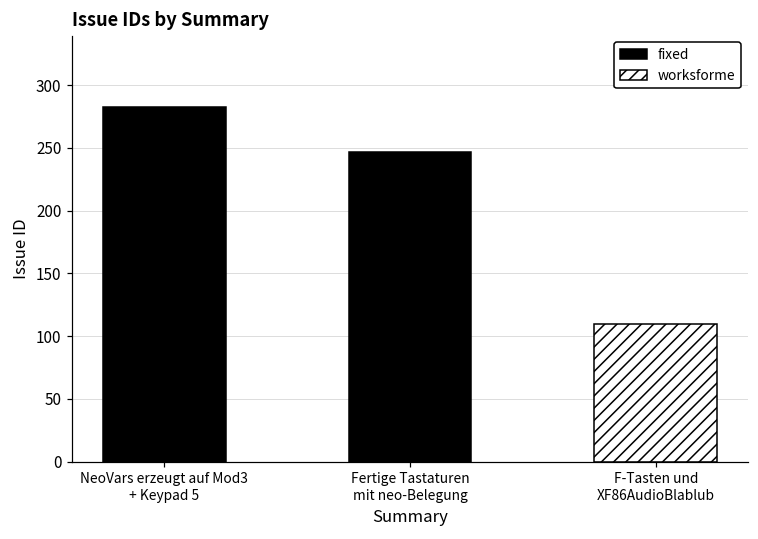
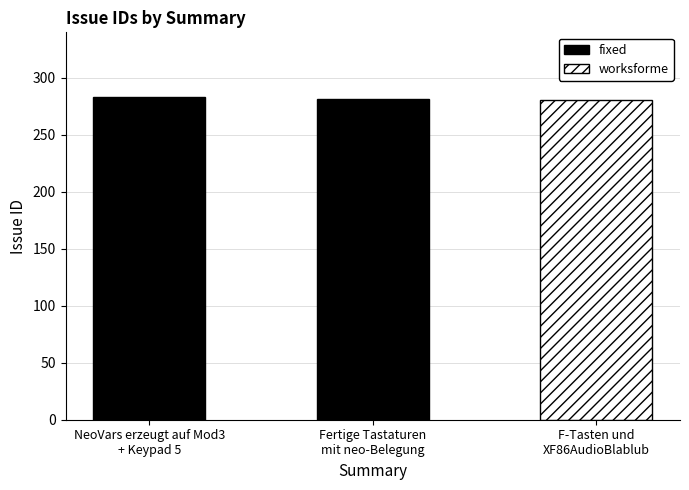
  {
    "NeoVars erzeugt auf Mod3 + Keypad 5": 283,
-   "Fertige Tastaturen mit neo-Belegung": 247,
-   "F-Tasten und XF86AudioBlablub": 110
+   "Fertige Tastaturen mit neo-Belegung": 281,
+   "F-Tasten und XF86AudioBlablub": 280
  }
